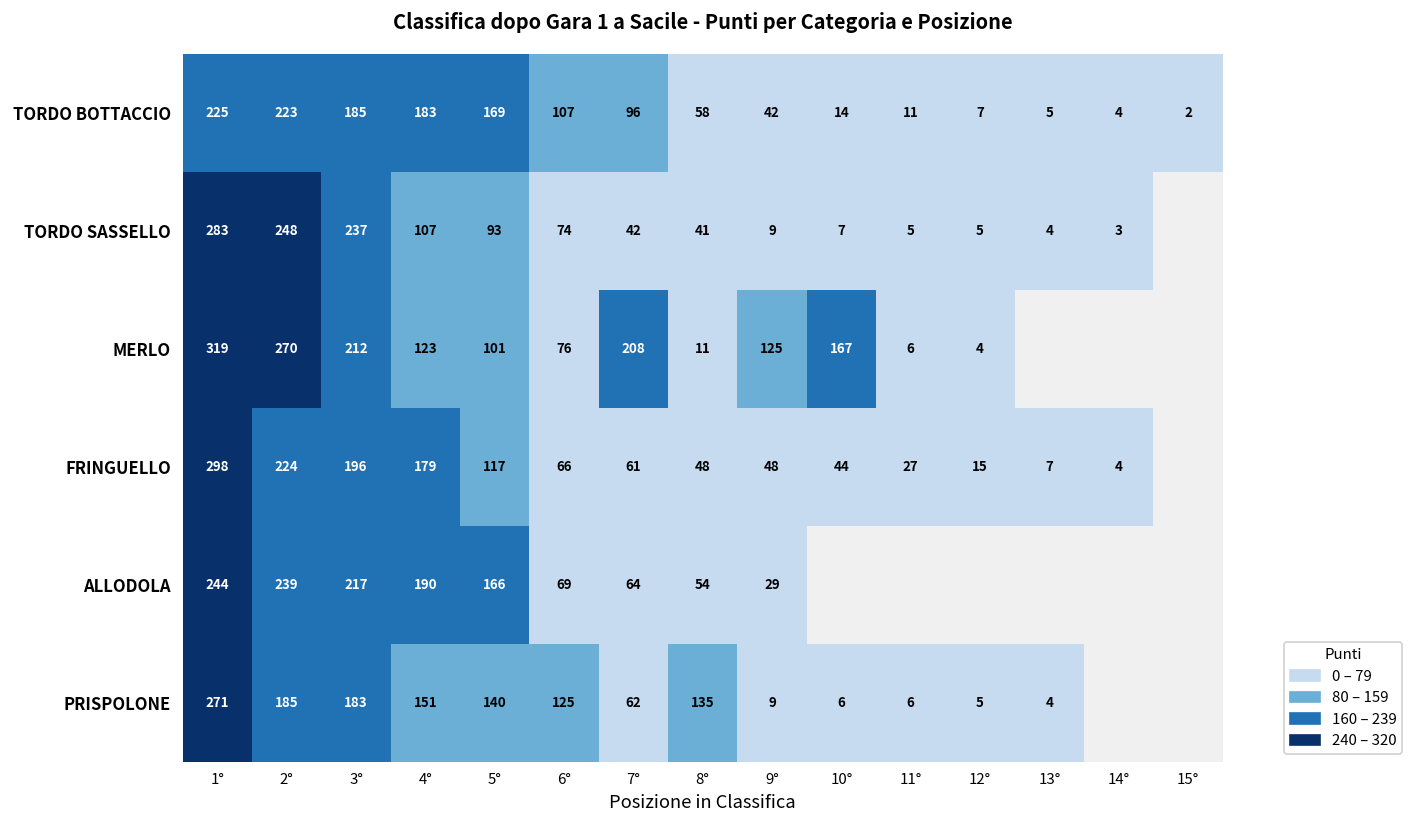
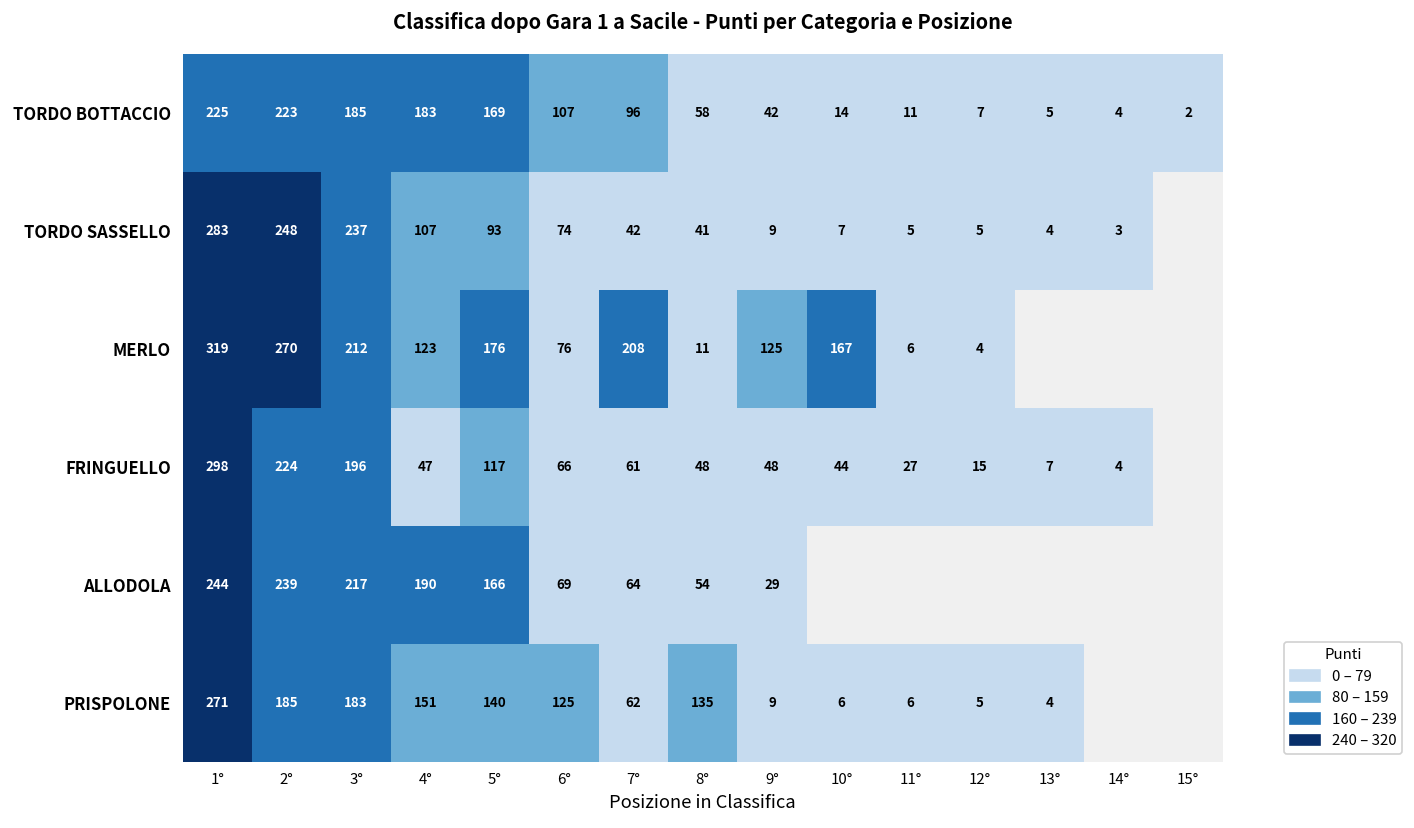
  {
    "TORDO BOTTACCIO": {
      "1°": 225,
      "2°": 223,
      "3°": 185,
      "4°": 183,
      "5°": 169,
      "6°": 107,
      "7°": 96,
      "8°": 58,
      "9°": 42,
      "10°": 14,
      "11°": 11,
      "12°": 7,
      "13°": 5,
      "14°": 4,
      "15°": 2
    },
    "TORDO SASSELLO": {
      "1°": 283,
      "2°": 248,
      "3°": 237,
      "4°": 107,
      "5°": 93,
      "6°": 74,
      "7°": 42,
      "8°": 41,
      "9°": 9,
      "10°": 7,
      "11°": 5,
      "12°": 5,
      "13°": 4,
      "14°": 3
    },
    "MERLO": {
      "1°": 319,
      "2°": 270,
      "3°": 212,
      "4°": 123,
-     "5°": 101,
+     "5°": 176,
      "6°": 76,
      "7°": 208,
      "8°": 11,
      "9°": 125,
      "10°": 167,
      "11°": 6,
      "12°": 4
    },
    "FRINGUELLO": {
      "1°": 298,
      "2°": 224,
      "3°": 196,
-     "4°": 179,
+     "4°": 47,
      "5°": 117,
      "6°": 66,
      "7°": 61,
      "8°": 48,
      "9°": 48,
      "10°": 44,
      "11°": 27,
      "12°": 15,
      "13°": 7,
      "14°": 4
    },
    "ALLODOLA": {
      "1°": 244,
      "2°": 239,
      "3°": 217,
      "4°": 190,
      "5°": 166,
      "6°": 69,
      "7°": 64,
      "8°": 54,
      "9°": 29
    },
    "PRISPOLONE": {
      "1°": 271,
      "2°": 185,
      "3°": 183,
      "4°": 151,
      "5°": 140,
      "6°": 125,
      "7°": 62,
      "8°": 135,
      "9°": 9,
      "10°": 6,
      "11°": 6,
      "12°": 5,
      "13°": 4
    }
  }
